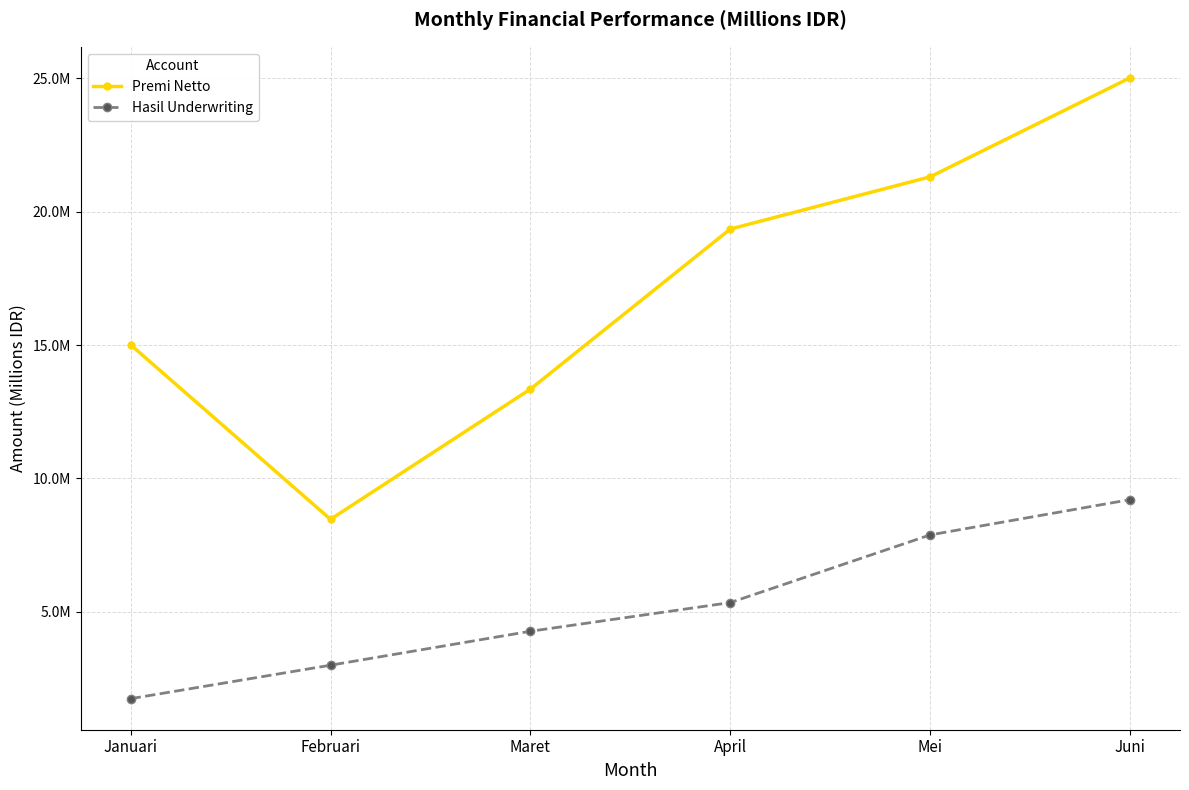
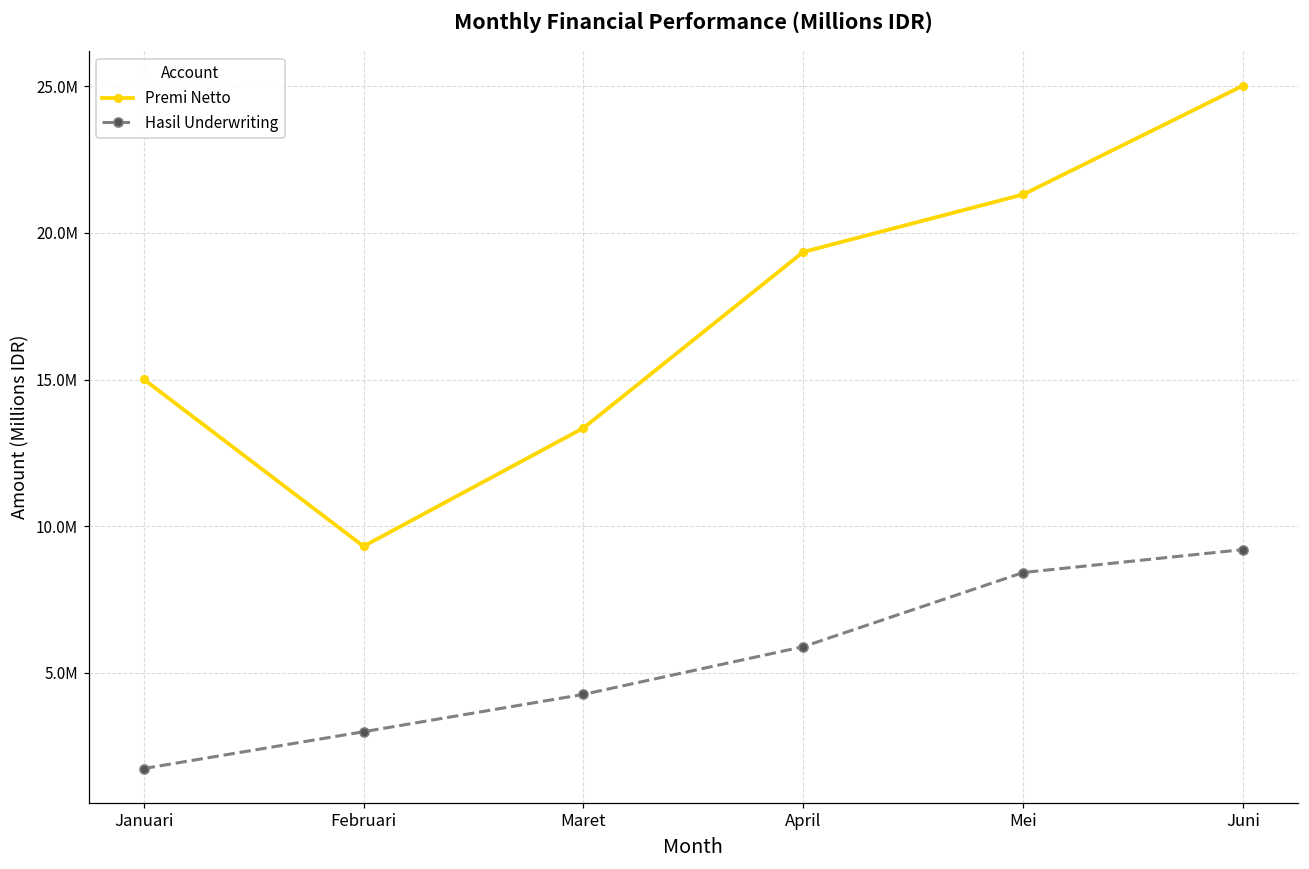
  {
    "Premi Netto": {
      "Januari": 15000000,
-     "Februari": 8500000,
+     "Februari": 9300000,
      "Maret": 13300000,
      "April": 19400000,
      "Mei": 21300000,
      "Juni": 25000000
    },
    "Hasil Underwriting": {
      "Januari": 1700000,
      "Februari": 3000000,
      "Maret": 4300000,
-     "April": 5300000,
-     "Mei": 7900000,
+     "April": 5900000,
+     "Mei": 8400000,
      "Juni": 9200000
    }
  }
